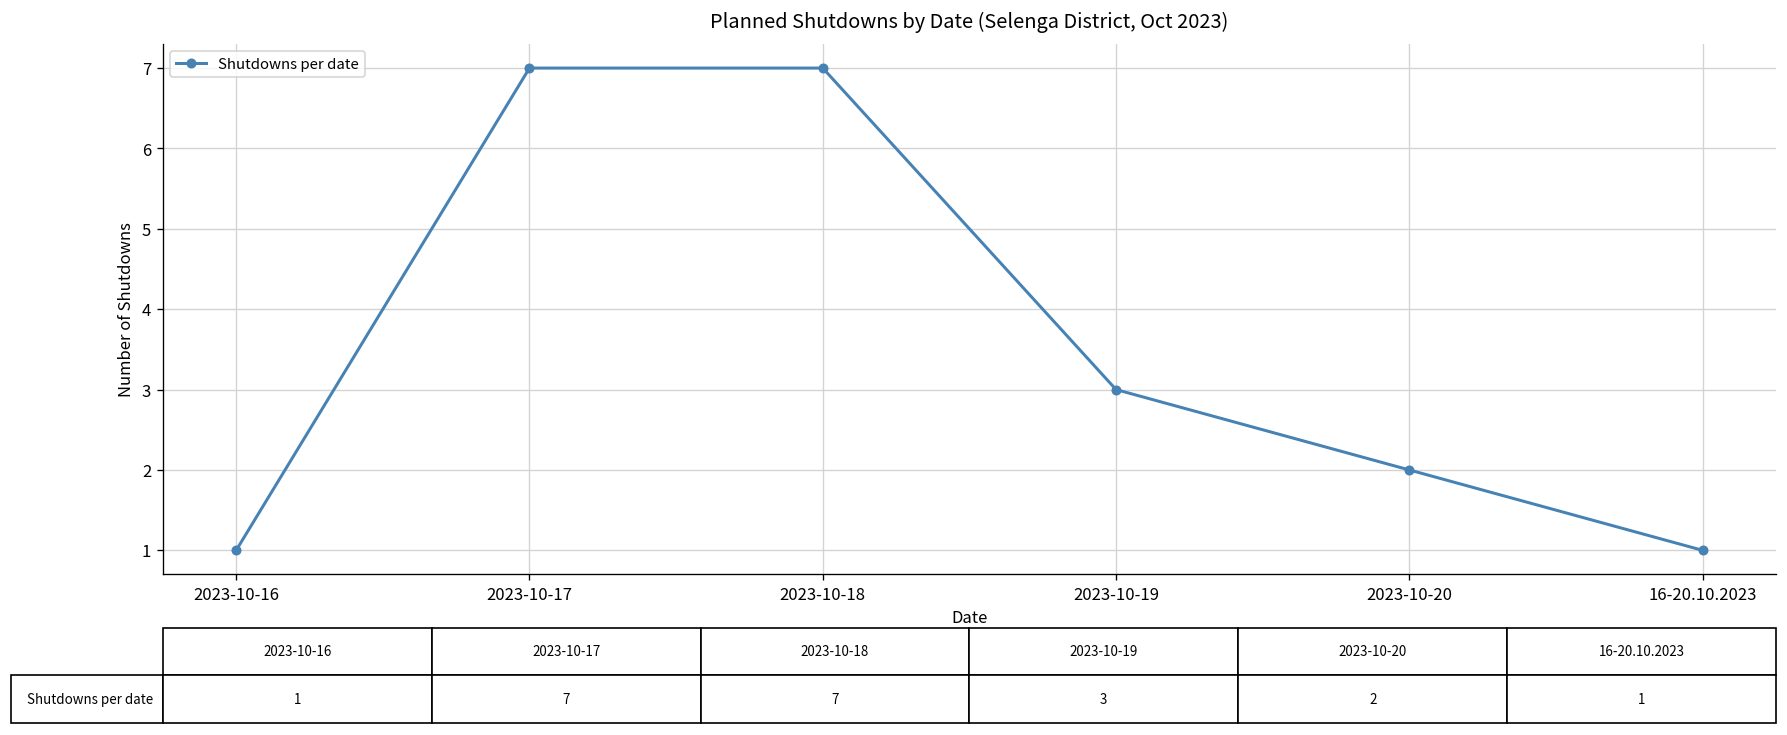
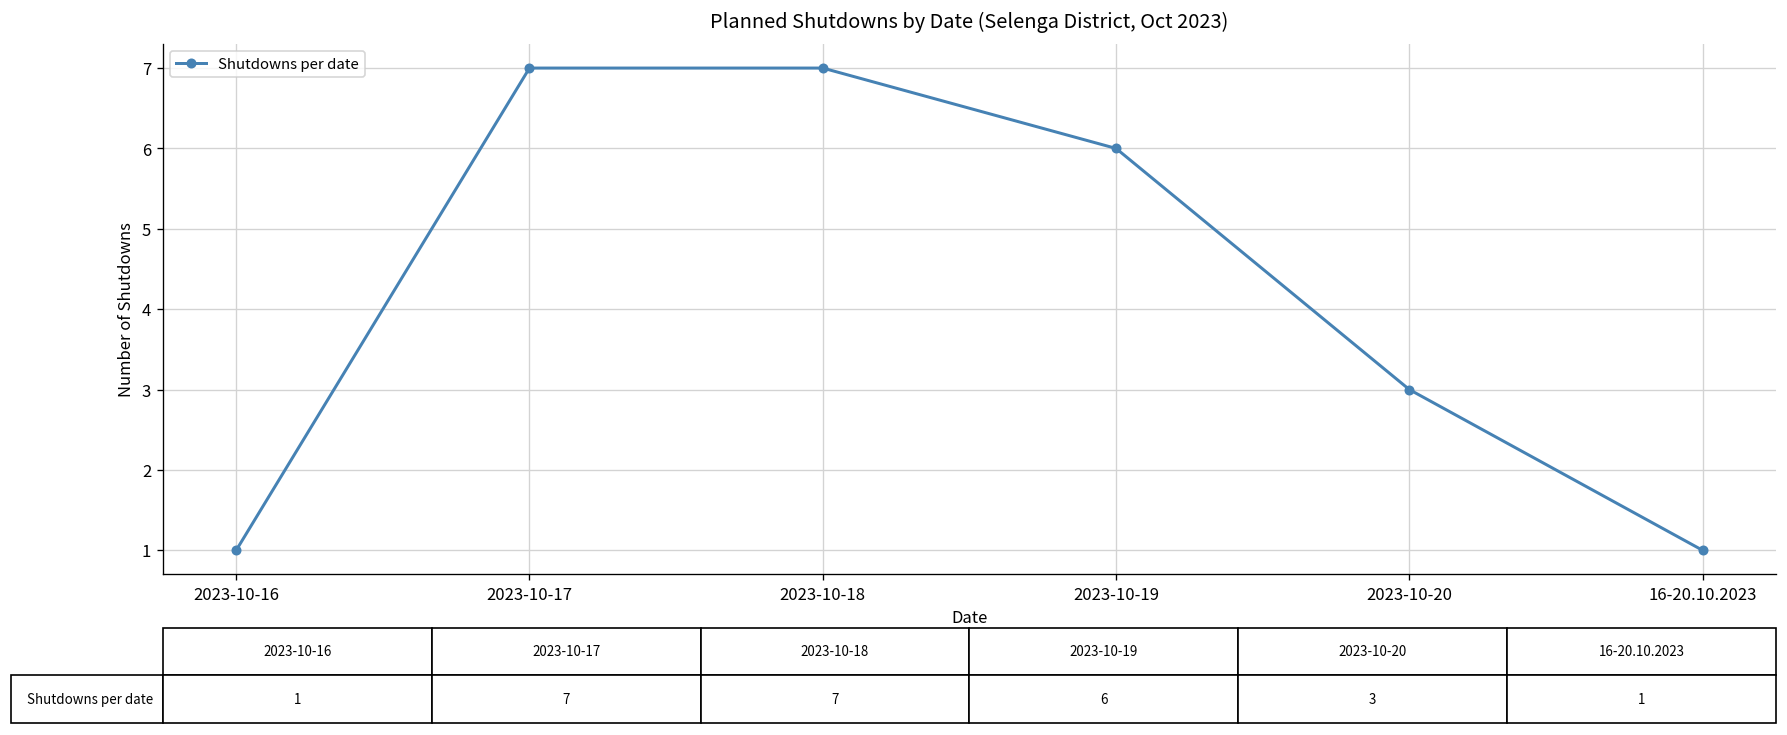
  {
-   "2023-10-19": 3,
-   "2023-10-20": 2
+   "2023-10-19": 6,
+   "2023-10-20": 3
  }
